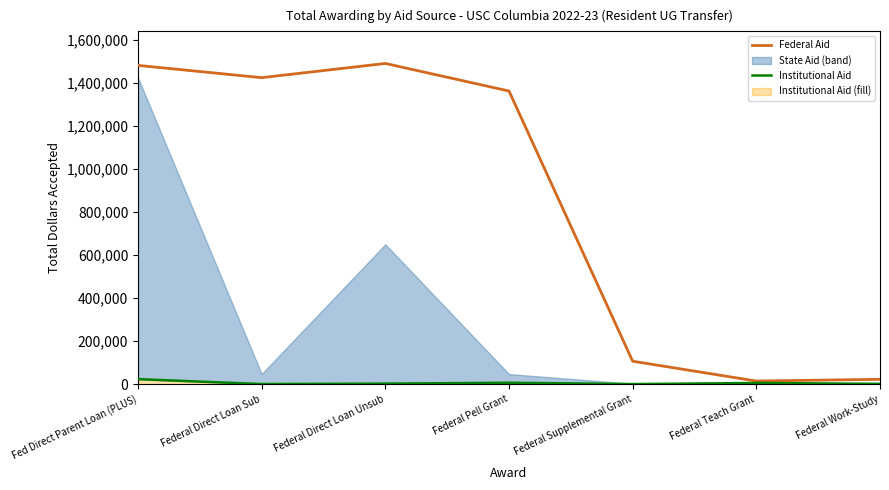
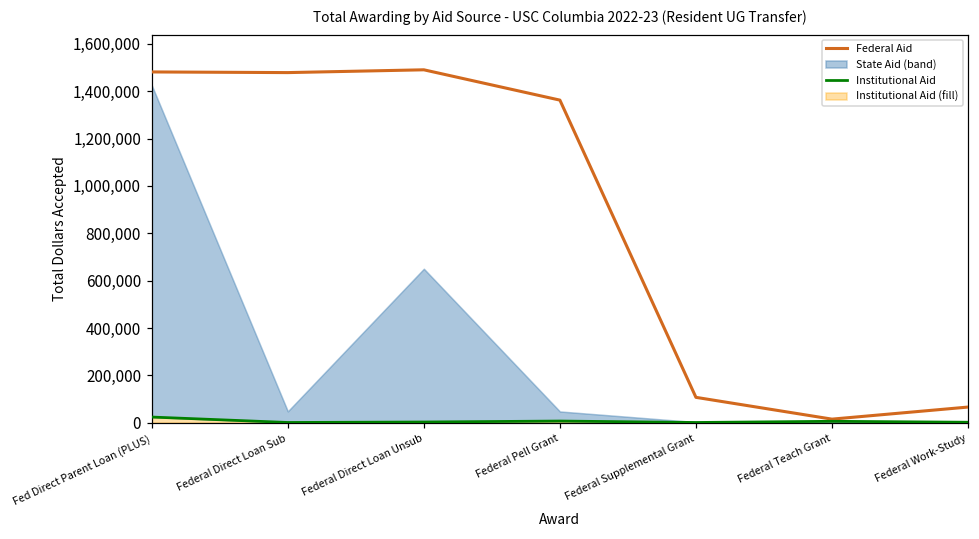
  {
    "Federal Aid": {
      "Fed Direct Parent Loan (PLUS)": "1,480,000",
-     "Federal Direct Loan Sub": "1,420,000",
+     "Federal Direct Loan Sub": "1,480,000",
      "Federal Direct Loan Unsub": "1,490,000",
      "Federal Pell Grant": "1,360,000",
      "Federal Supplemental Grant": "110,000",
-     "Federal Work-Study": "20,000"
+     "Federal Work-Study": "70,000"
    },
    "Institutional Aid (fill)": {
      "Fed Direct Parent Loan (PLUS)": "20,000",
      "Federal Direct Loan Sub": "0",
      "Federal Direct Loan Unsub": "0",
      "Federal Pell Grant": "10,000"
    }
  }
